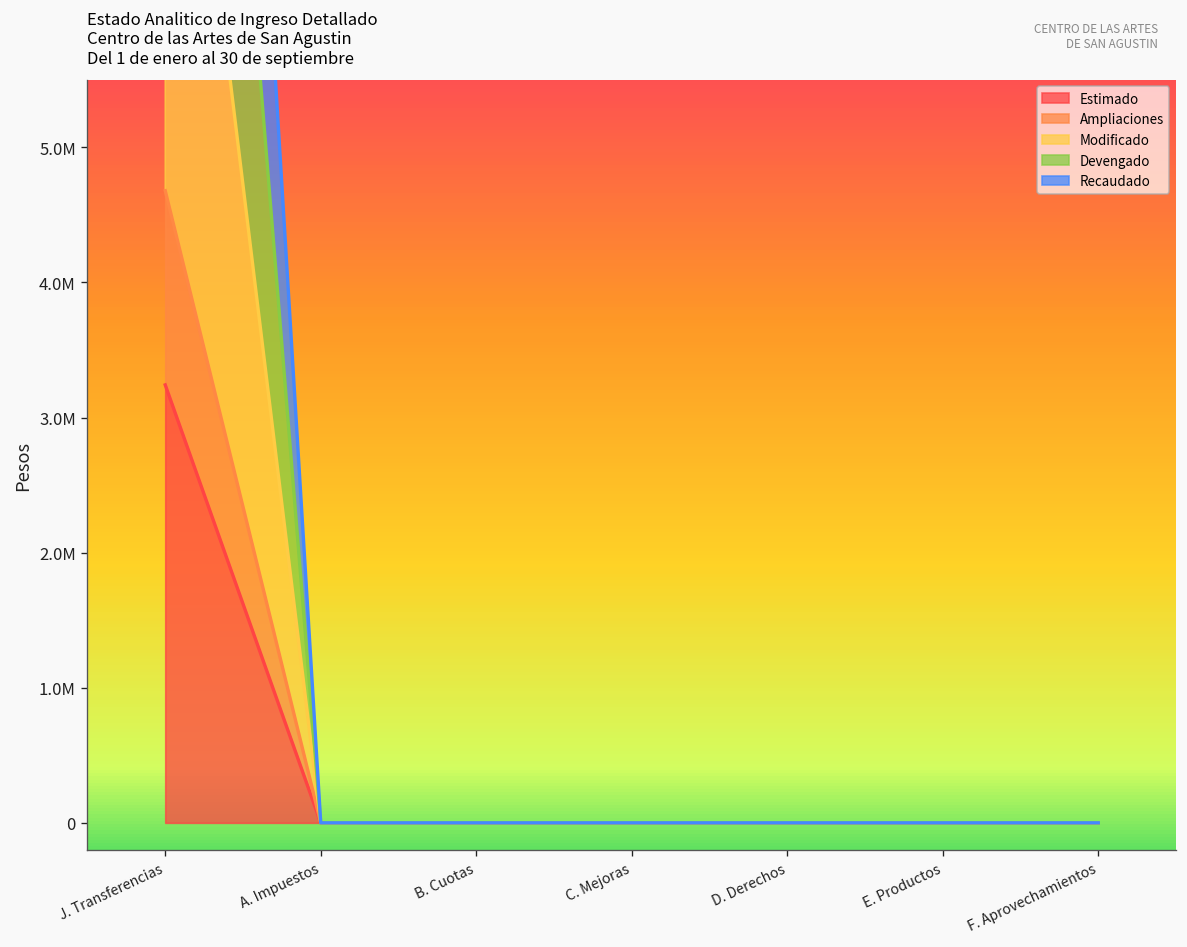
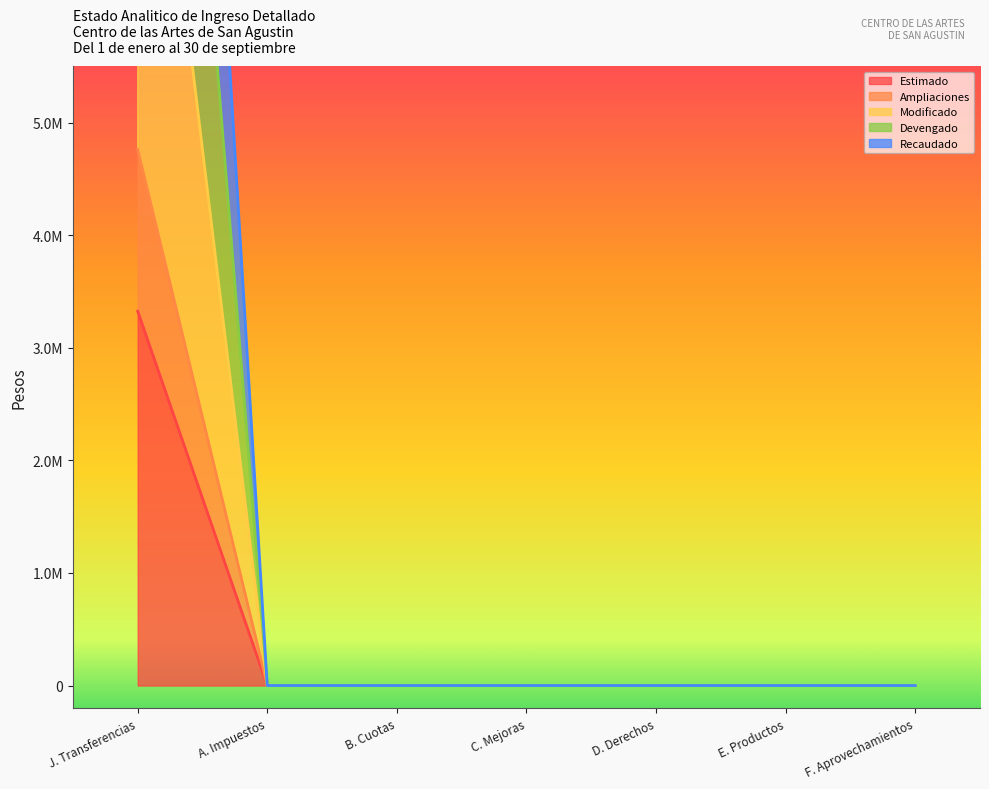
  {
    "Estimado": {
-     "J. Transferencias": 3240000
+     "J. Transferencias": 3320000
    }
  }
